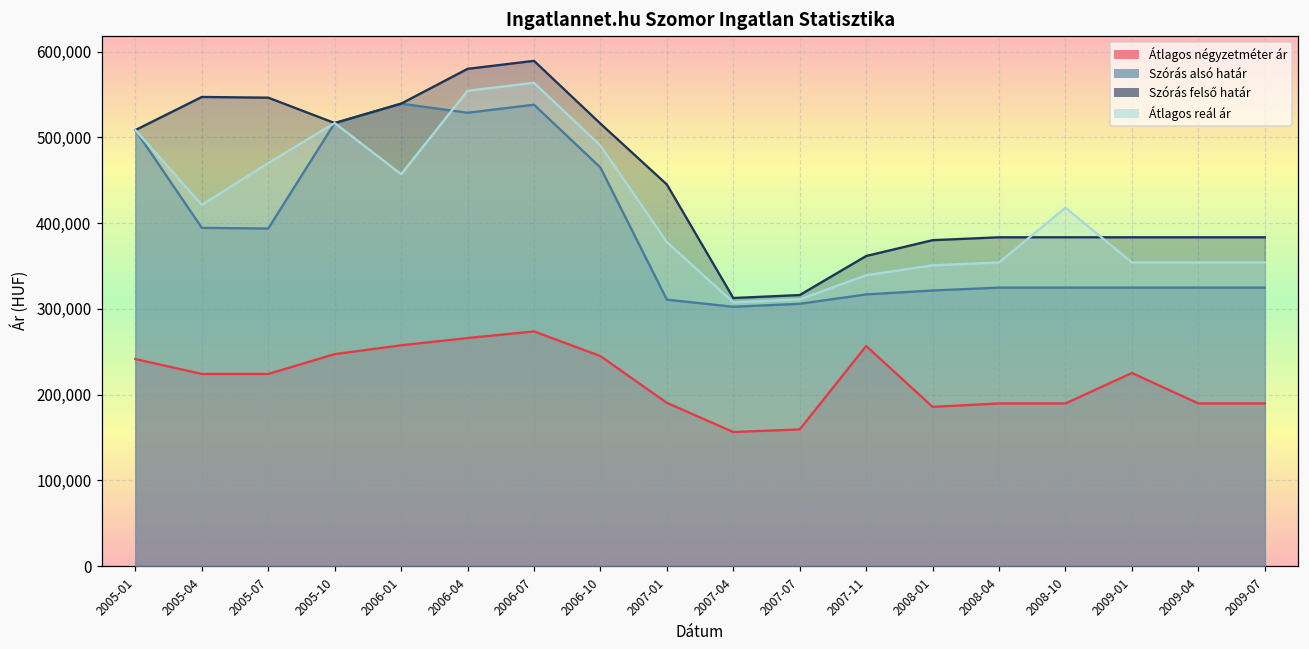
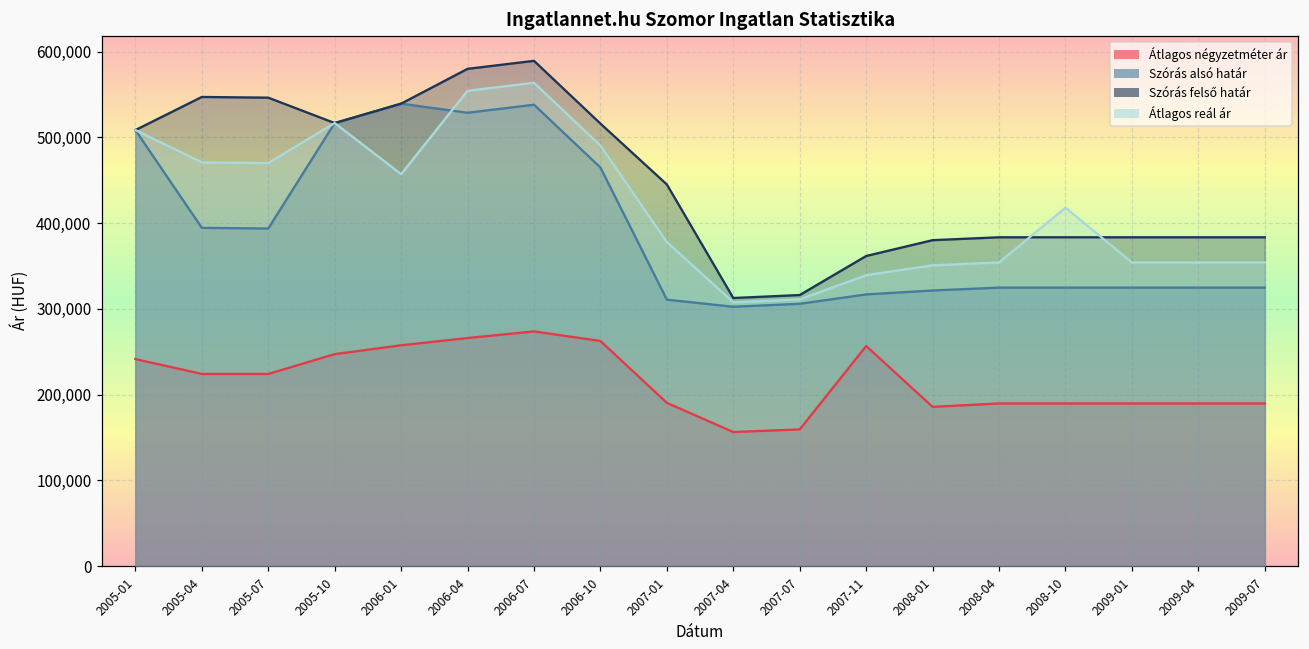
  {
    "Átlagos négyzetméter ár": {
      "2005-01": "240,000",
      "2005-04": "220,000",
      "2005-07": "220,000",
      "2005-10": "250,000",
      "2006-01": "260,000",
      "2006-04": "270,000",
      "2006-07": "270,000",
-     "2006-10": "240,000",
+     "2006-10": "260,000",
      "2007-01": "190,000",
      "2007-04": "160,000",
      "2007-07": "160,000",
      "2007-11": "260,000",
      "2008-01": "190,000",
      "2008-04": "190,000",
      "2008-10": "190,000",
-     "2009-01": "230,000",
+     "2009-01": "190,000",
      "2009-04": "190,000",
      "2009-07": "190,000"
    },
    "Átlagos reál ár": {
-     "2005-04": "420,000",
+     "2005-04": "470,000",
      "2005-07": "470,000",
      "2006-01": "460,000",
      "2006-04": "550,000",
      "2006-07": "560,000",
      "2006-10": "490,000",
      "2007-01": "380,000",
      "2007-04": "310,000",
      "2007-07": "310,000",
      "2007-11": "340,000",
      "2008-01": "350,000",
      "2008-04": "350,000",
      "2008-10": "420,000",
      "2009-01": "350,000",
      "2009-04": "350,000",
      "2009-07": "350,000"
    }
  }
